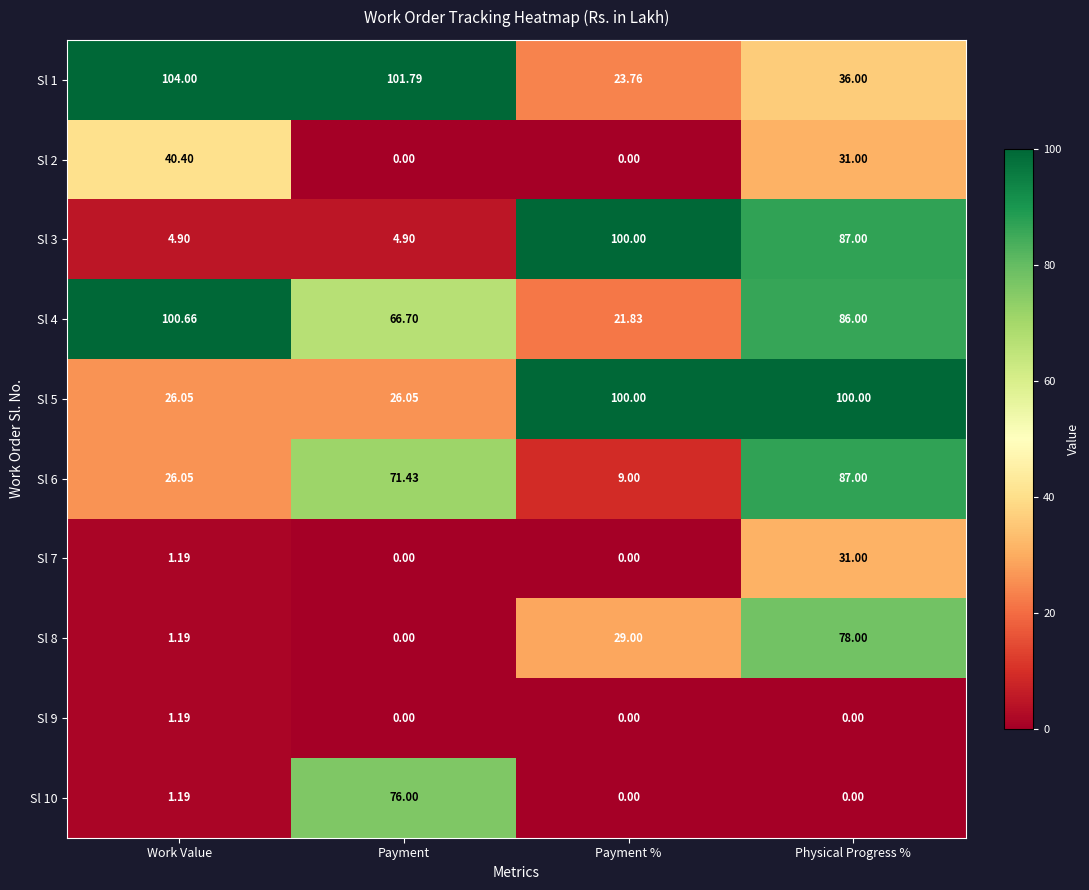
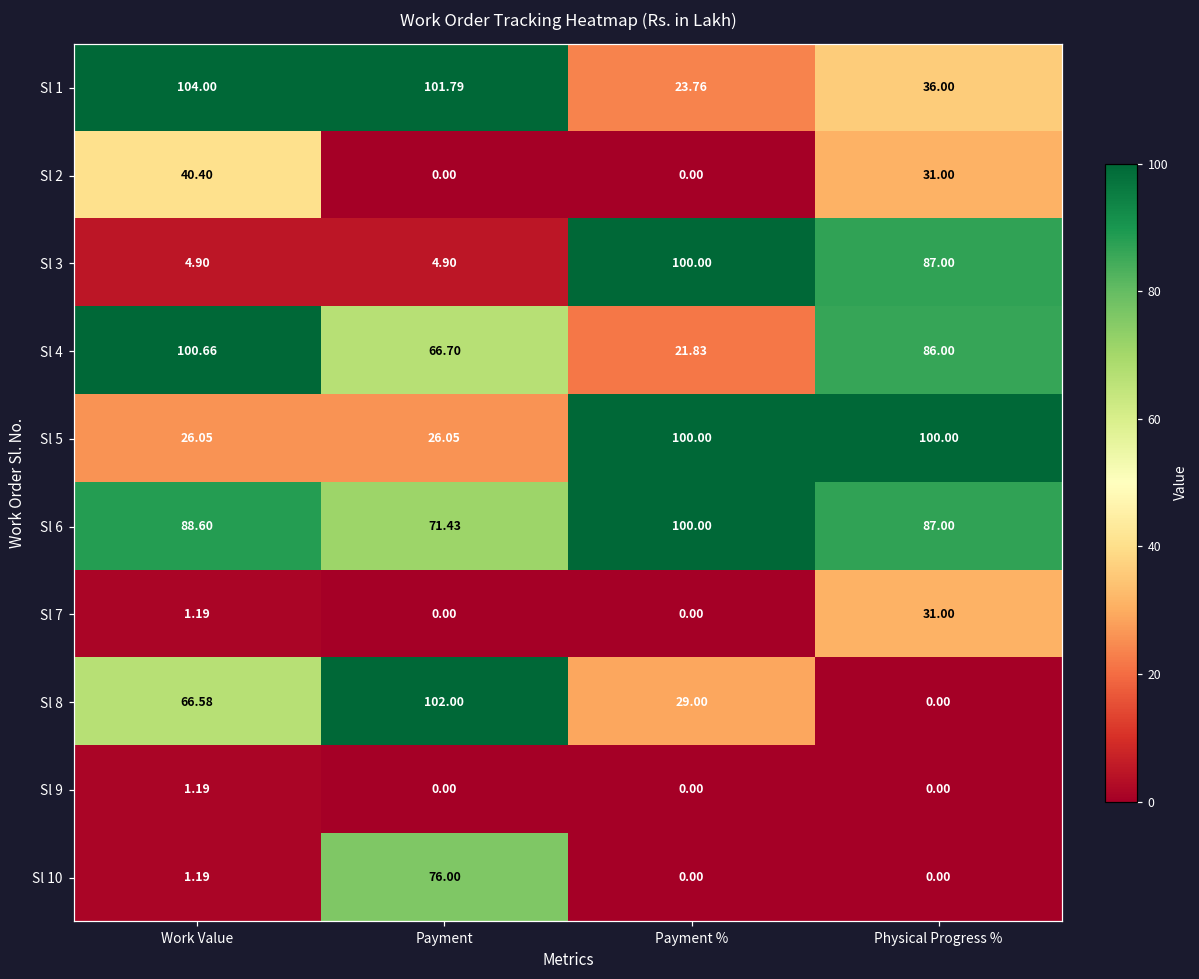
  {
    "Sl 1": {
      "Work Value": 104.00,
      "Payment": 101.79,
      "Payment %": 23.76,
      "Physical Progress %": 36.00
    },
    "Sl 2": {
      "Work Value": 40.40,
      "Payment": 0.00,
      "Payment %": 0.00,
      "Physical Progress %": 31.00
    },
    "Sl 3": {
      "Work Value": 4.90,
      "Payment": 4.90,
      "Payment %": 100.00,
      "Physical Progress %": 87.00
    },
    "Sl 4": {
      "Work Value": 100.66,
      "Payment": 66.70,
      "Payment %": 21.83,
      "Physical Progress %": 86.00
    },
    "Sl 5": {
      "Work Value": 26.05,
      "Payment": 26.05,
      "Payment %": 100.00,
      "Physical Progress %": 100.00
    },
    "Sl 6": {
-     "Work Value": 26.05,
+     "Work Value": 88.60,
      "Payment": 71.43,
-     "Payment %": 9.00,
+     "Payment %": 100.00,
      "Physical Progress %": 87.00
    },
    "Sl 7": {
      "Work Value": 1.19,
      "Payment": 0.00,
      "Payment %": 0.00,
      "Physical Progress %": 31.00
    },
    "Sl 8": {
-     "Work Value": 1.19,
-     "Payment": 0.00,
+     "Work Value": 66.58,
+     "Payment": 102.00,
      "Payment %": 29.00,
-     "Physical Progress %": 78.00
+     "Physical Progress %": 0.00
    },
    "Sl 9": {
      "Work Value": 1.19,
      "Payment": 0.00,
      "Payment %": 0.00,
      "Physical Progress %": 0.00
    },
    "Sl 10": {
      "Work Value": 1.19,
      "Payment": 76.00,
      "Payment %": 0.00,
      "Physical Progress %": 0.00
    }
  }
